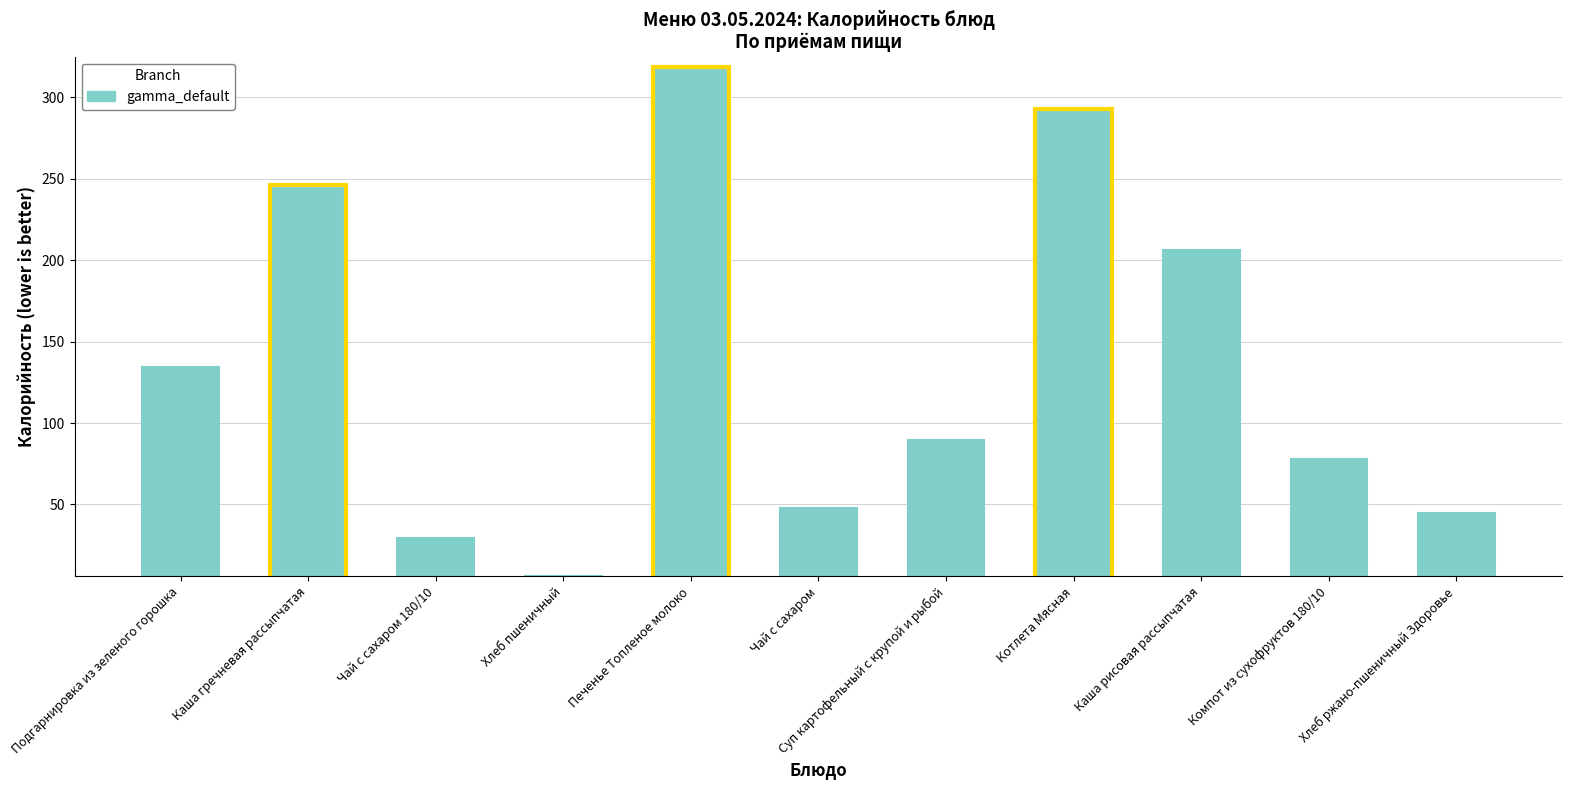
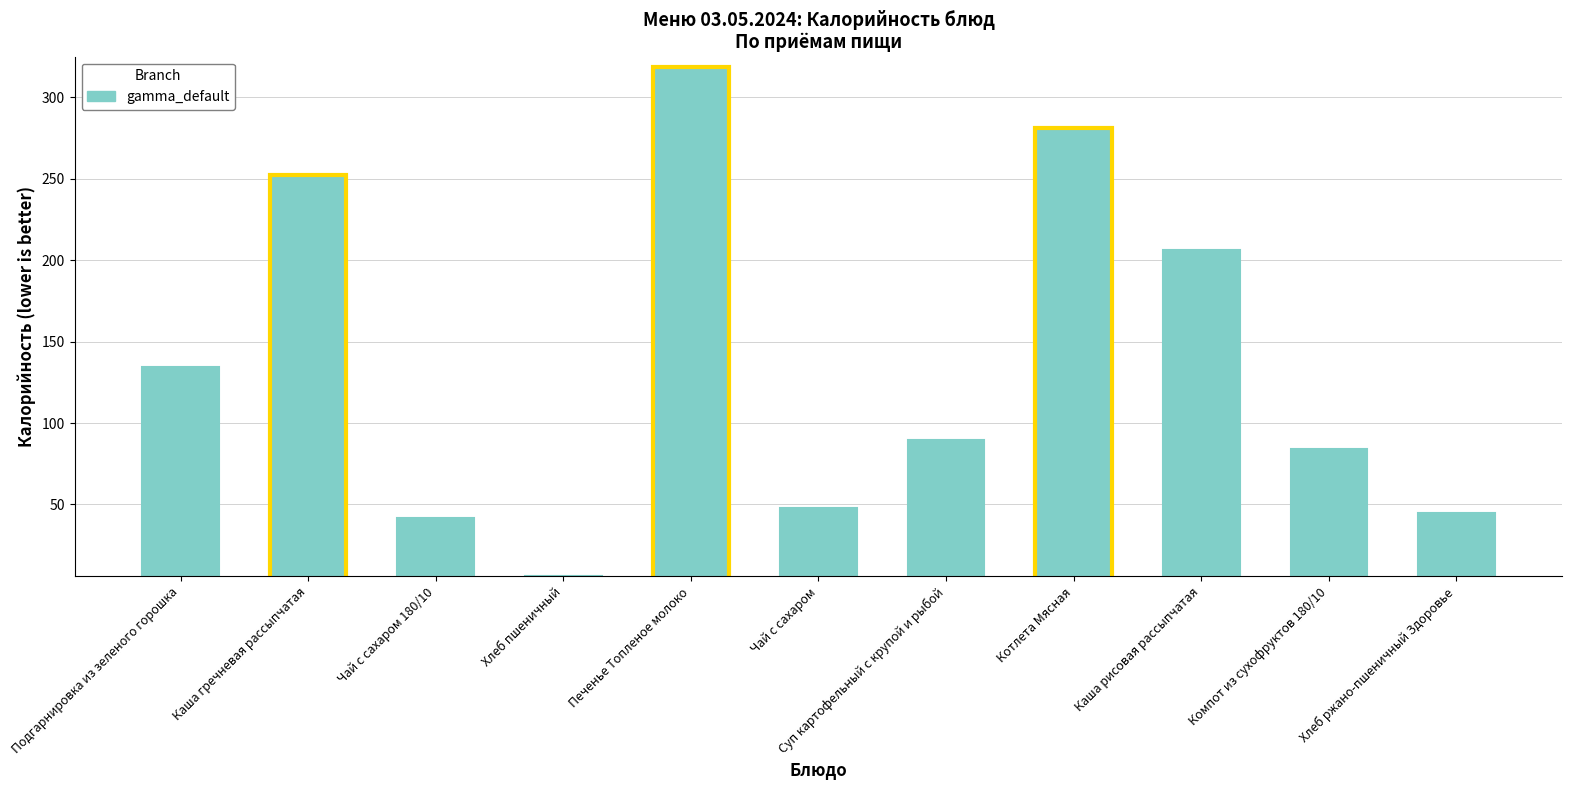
  {
    "Подгарнировка из зеленого горошка": 134,
-   "Каша гречневая рассыпчатая": 246,
-   "Чай с сахаром 180/10": 30,
+   "Каша гречневая рассыпчатая": 252,
+   "Чай с сахаром 180/10": 41,
    "Хлеб пшеничный": 6,
    "Печенье Топленое молоко": 319,
    "Чай с сахаром": 48,
    "Суп картофельный с крупой и рыбой": 90,
-   "Котлета Мясная": 293,
+   "Котлета Мясная": 281,
    "Каша рисовая рассыпчатая": 206,
-   "Компот из сухофруктов 180/10": 78,
+   "Компот из сухофруктов 180/10": 84,
    "Хлеб ржано-пшеничный Здоровье": 45
  }
